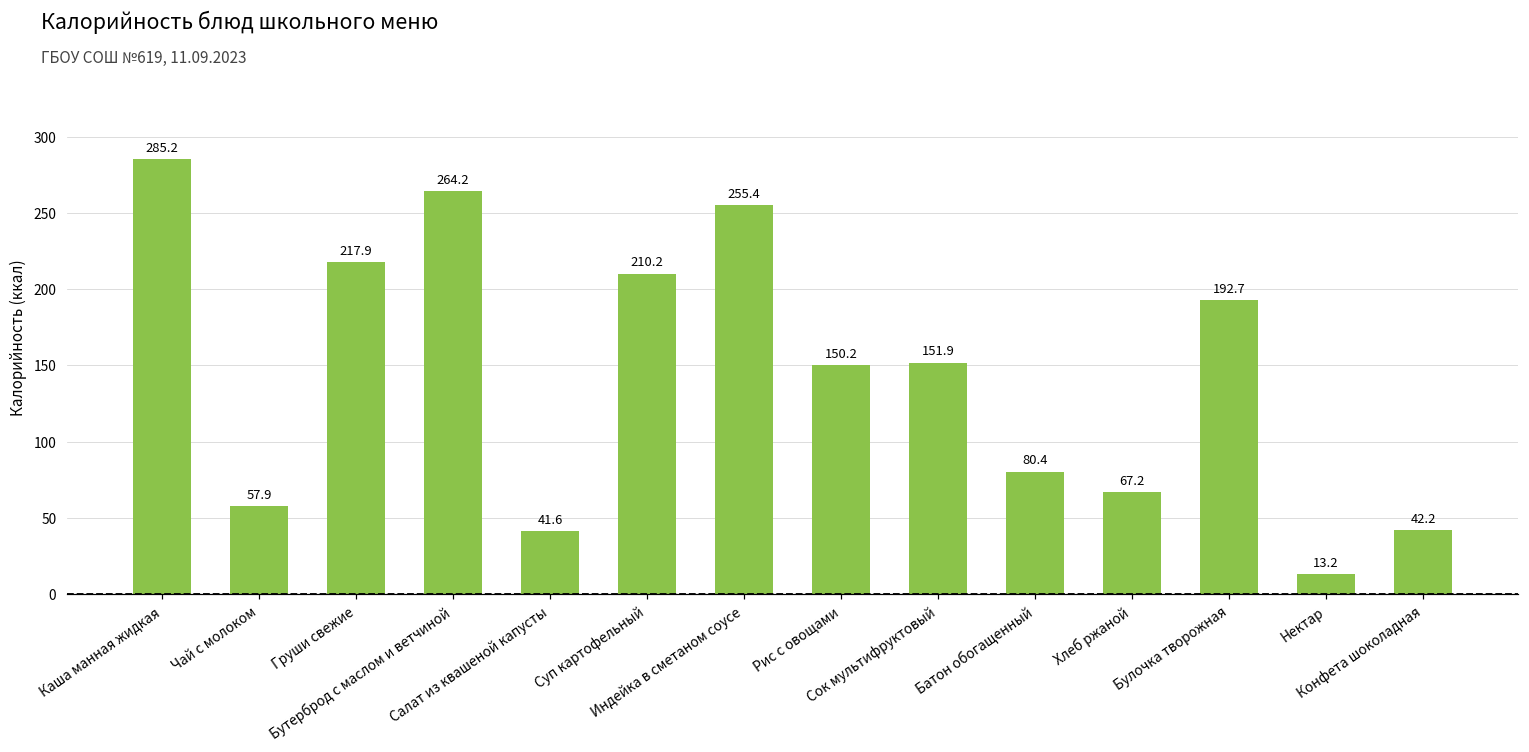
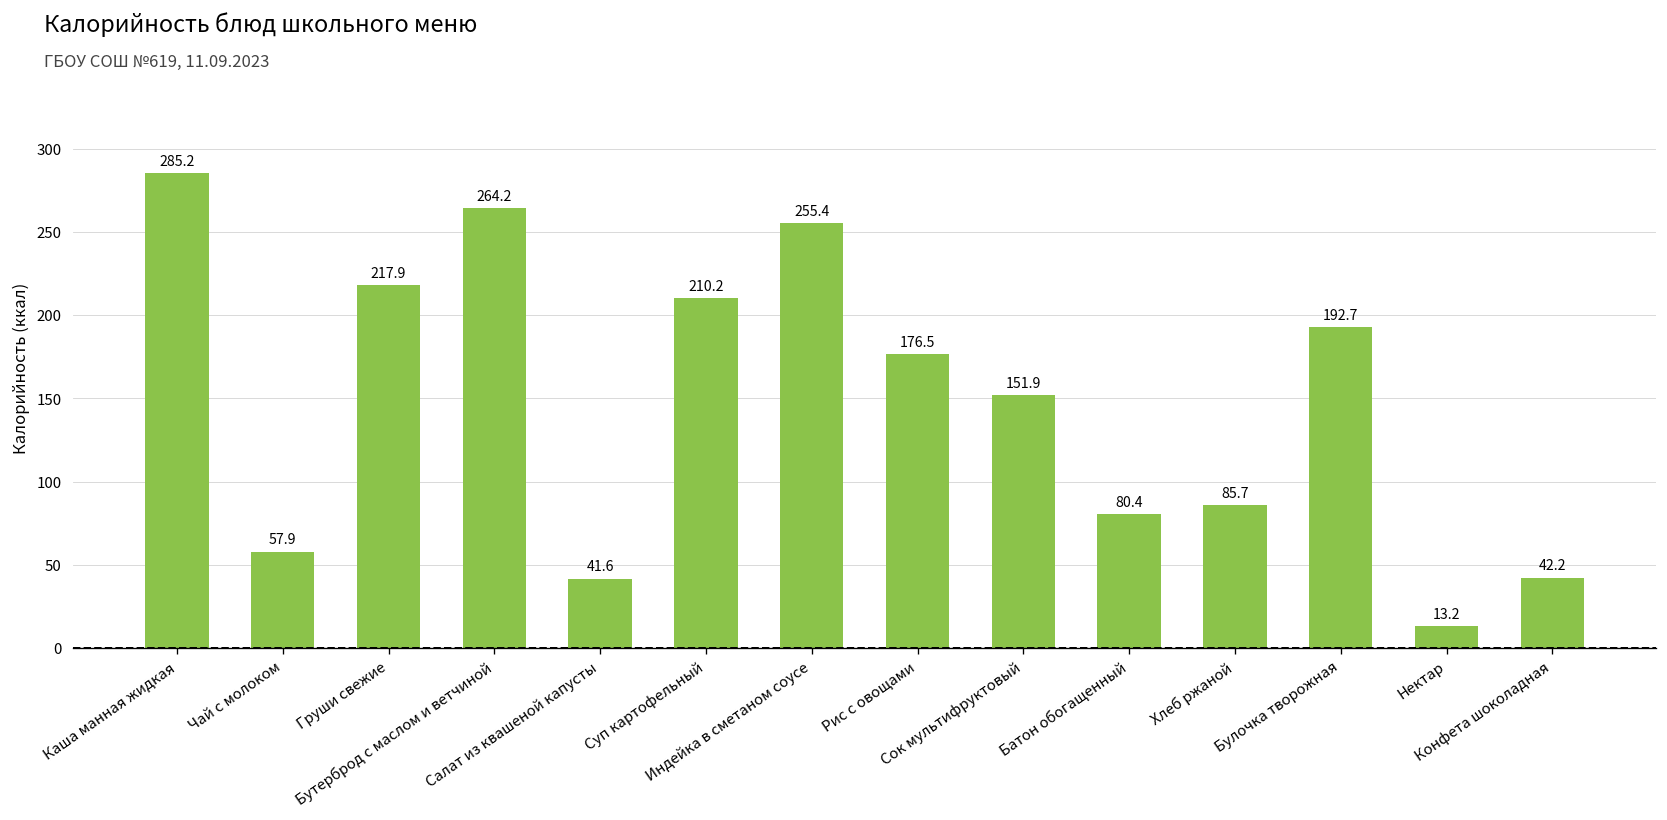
  {
    "Каша манная жидкая": 285.2,
    "Чай с молоком": 57.9,
    "Груши свежие": 217.9,
    "Бутерброд с маслом и ветчиной": 264.2,
    "Салат из квашеной капусты": 41.6,
    "Суп картофельный": 210.2,
    "Индейка в сметаном соусе": 255.4,
-   "Рис с овощами": 150.2,
+   "Рис с овощами": 176.5,
    "Сок мультифруктовый": 151.9,
    "Батон обогащенный": 80.4,
-   "Хлеб ржаной": 67.2,
+   "Хлеб ржаной": 85.7,
    "Булочка творожная": 192.7,
    "Нектар": 13.2,
    "Конфета шоколадная": 42.2
  }
